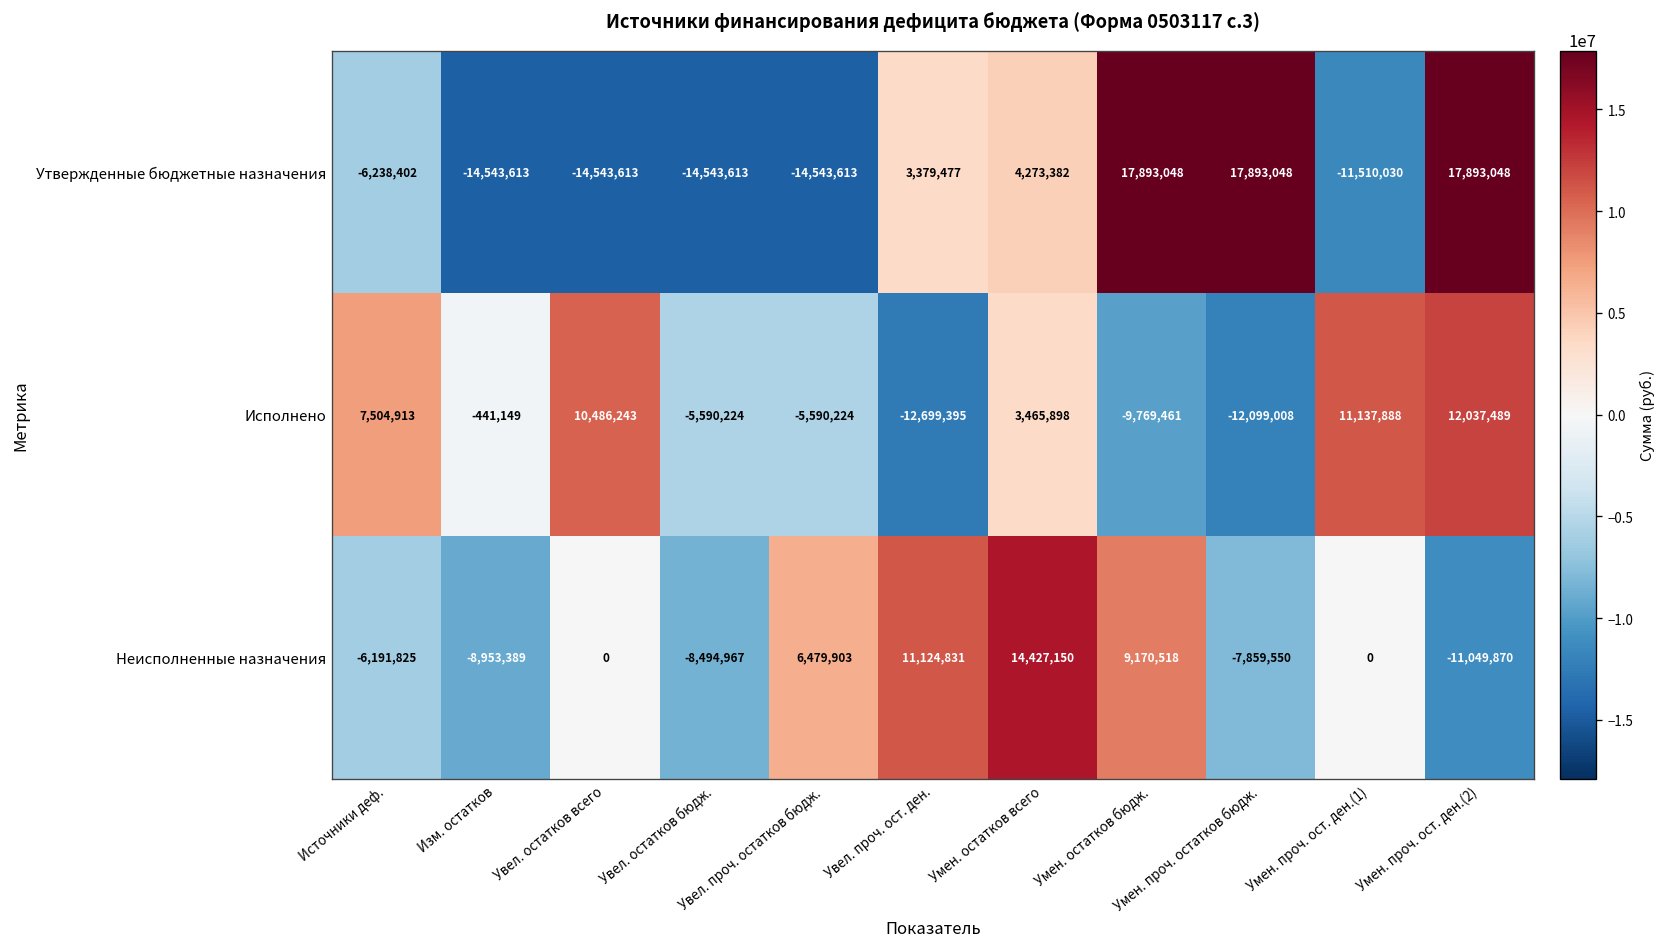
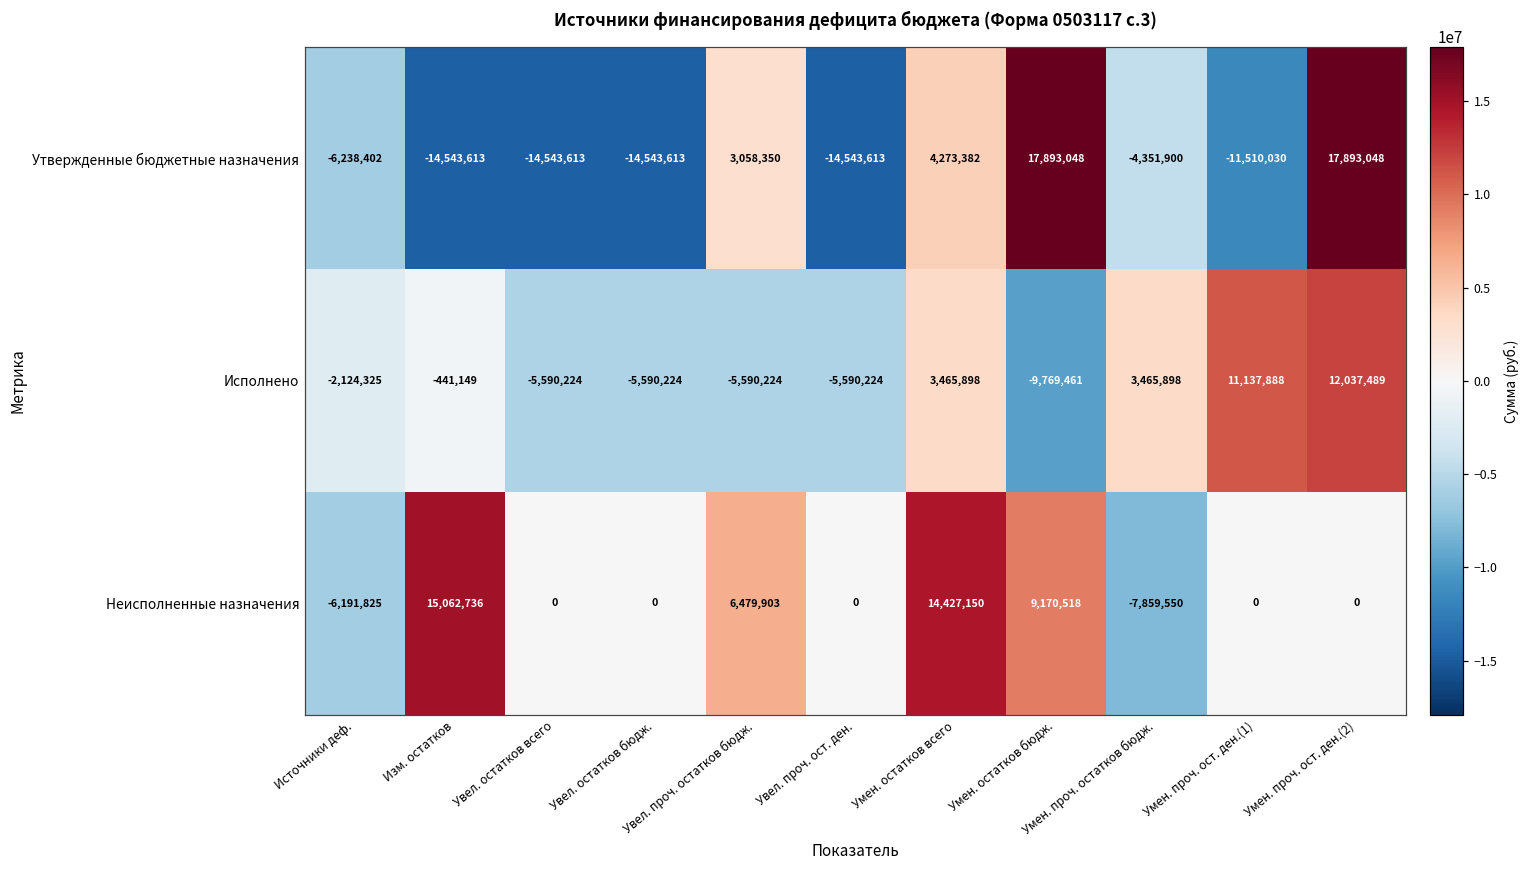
  {
    "Утвержденные бюджетные назначения": {
      "Источники деф.": "-6,238,402",
      "Изм. остатков": "-14,543,613",
      "Увел. остатков всего": "-14,543,613",
      "Увел. остатков бюдж.": "-14,543,613",
-     "Увел. проч. остатков бюдж.": "-14,543,613",
-     "Увел. проч. ост. ден.": "3,379,477",
+     "Увел. проч. остатков бюдж.": "3,058,350",
+     "Увел. проч. ост. ден.": "-14,543,613",
      "Умен. остатков всего": "4,273,382",
      "Умен. остатков бюдж.": "17,893,048",
-     "Умен. проч. остатков бюдж.": "17,893,048",
+     "Умен. проч. остатков бюдж.": "-4,351,900",
      "Умен. проч. ост. ден.(1)": "-11,510,030",
      "Умен. проч. ост. ден.(2)": "17,893,048"
    },
    "Исполнено": {
-     "Источники деф.": "7,504,913",
+     "Источники деф.": "-2,124,325",
      "Изм. остатков": "-441,149",
-     "Увел. остатков всего": "10,486,243",
+     "Увел. остатков всего": "-5,590,224",
      "Увел. остатков бюдж.": "-5,590,224",
      "Увел. проч. остатков бюдж.": "-5,590,224",
-     "Увел. проч. ост. ден.": "-12,699,395",
+     "Увел. проч. ост. ден.": "-5,590,224",
      "Умен. остатков всего": "3,465,898",
      "Умен. остатков бюдж.": "-9,769,461",
-     "Умен. проч. остатков бюдж.": "-12,099,008",
+     "Умен. проч. остатков бюдж.": "3,465,898",
      "Умен. проч. ост. ден.(1)": "11,137,888",
      "Умен. проч. ост. ден.(2)": "12,037,489"
    },
    "Неисполненные назначения": {
      "Источники деф.": "-6,191,825",
-     "Изм. остатков": "-8,953,389",
+     "Изм. остатков": "15,062,736",
      "Увел. остатков всего": "0",
-     "Увел. остатков бюдж.": "-8,494,967",
+     "Увел. остатков бюдж.": "0",
      "Увел. проч. остатков бюдж.": "6,479,903",
-     "Увел. проч. ост. ден.": "11,124,831",
+     "Увел. проч. ост. ден.": "0",
      "Умен. остатков всего": "14,427,150",
      "Умен. остатков бюдж.": "9,170,518",
      "Умен. проч. остатков бюдж.": "-7,859,550",
      "Умен. проч. ост. ден.(1)": "0",
-     "Умен. проч. ост. ден.(2)": "-11,049,870"
+     "Умен. проч. ост. ден.(2)": "0"
    }
  }
